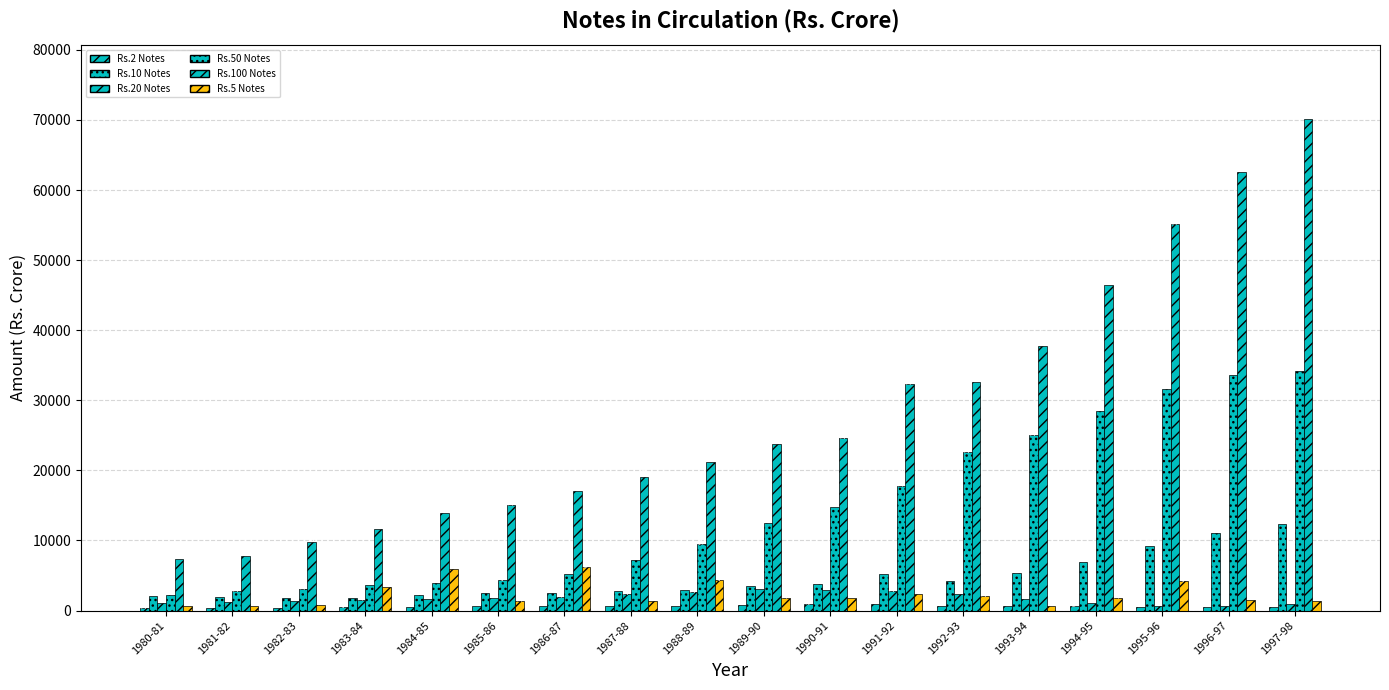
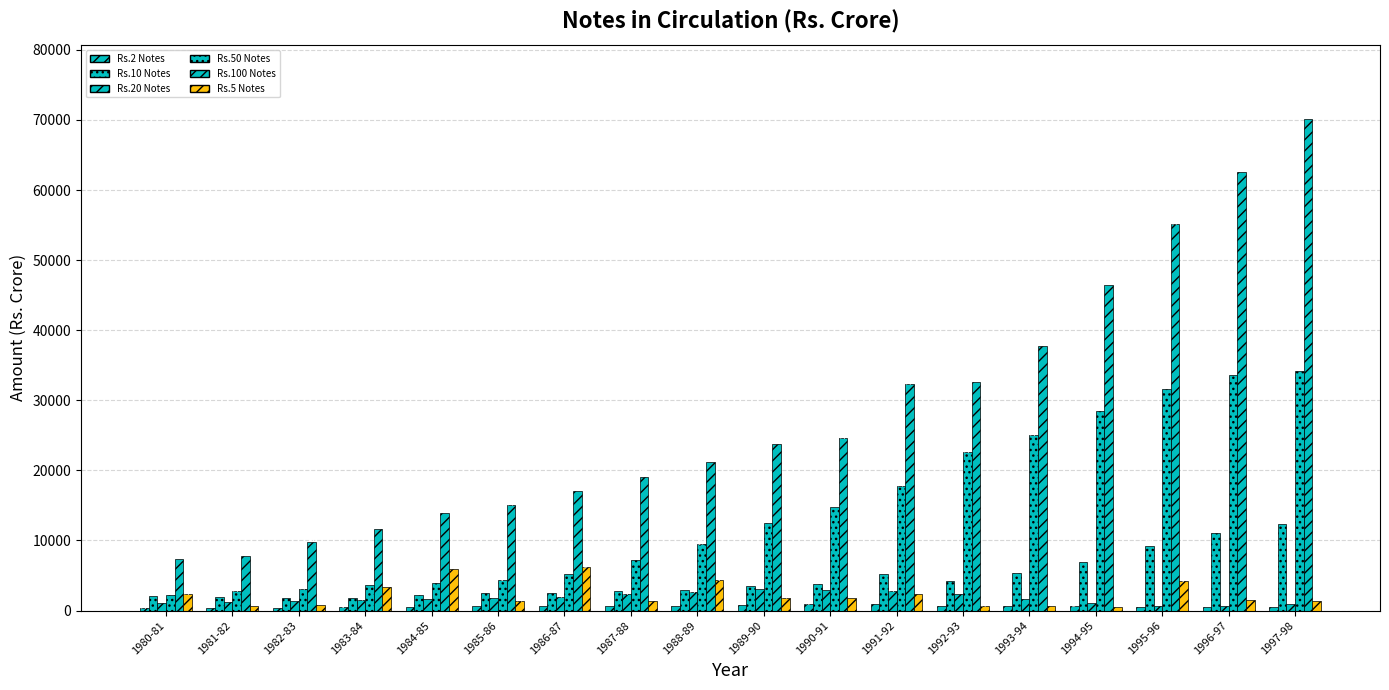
  {
    "Rs.5 Notes": {
-     "1980-81": 1000,
+     "1980-81": 2000,
      "1981-82": 1000,
      "1982-83": 1000,
      "1983-84": 3000,
      "1984-85": 6000,
      "1985-86": 1000,
      "1986-87": 6000,
      "1987-88": 1000,
      "1988-89": 4000,
      "1989-90": 2000,
      "1990-91": 2000,
      "1991-92": 2000,
-     "1992-93": 2000,
+     "1992-93": 1000,
      "1993-94": 1000,
-     "1994-95": 2000,
+     "1994-95": 1000,
      "1995-96": 4000,
      "1996-97": 2000,
      "1997-98": 1000
    }
  }
